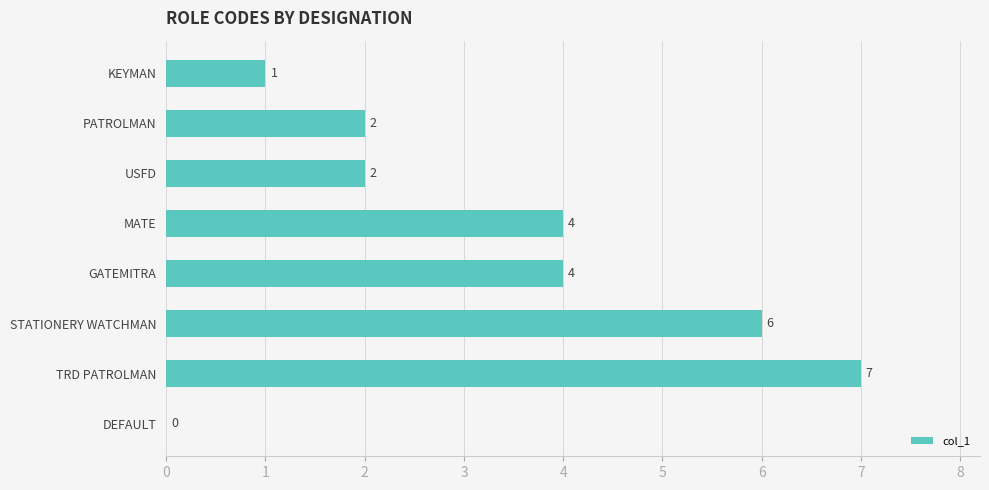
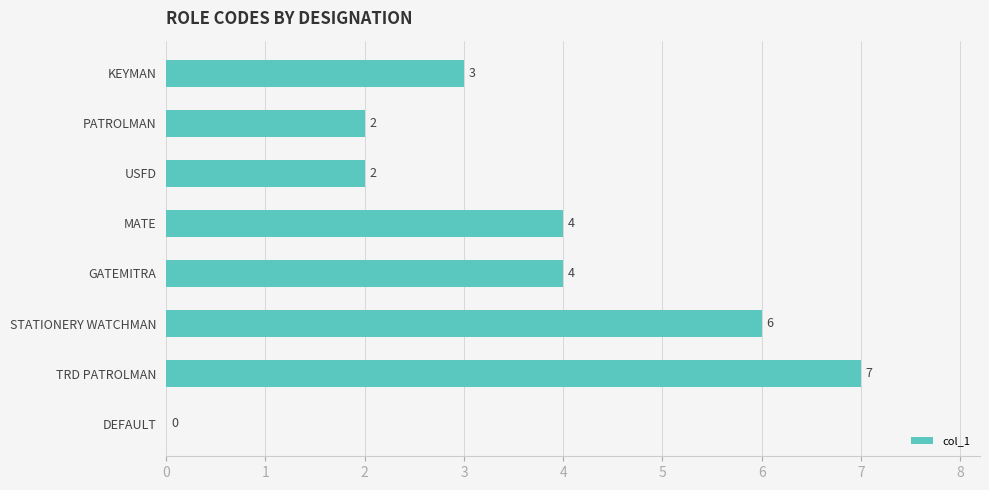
  {
-   "KEYMAN": 1,
+   "KEYMAN": 3,
    "PATROLMAN": 2,
    "USFD": 2,
    "MATE": 4,
    "GATEMITRA": 4,
    "STATIONERY WATCHMAN": 6,
    "TRD PATROLMAN": 7,
    "DEFAULT": 0
  }
